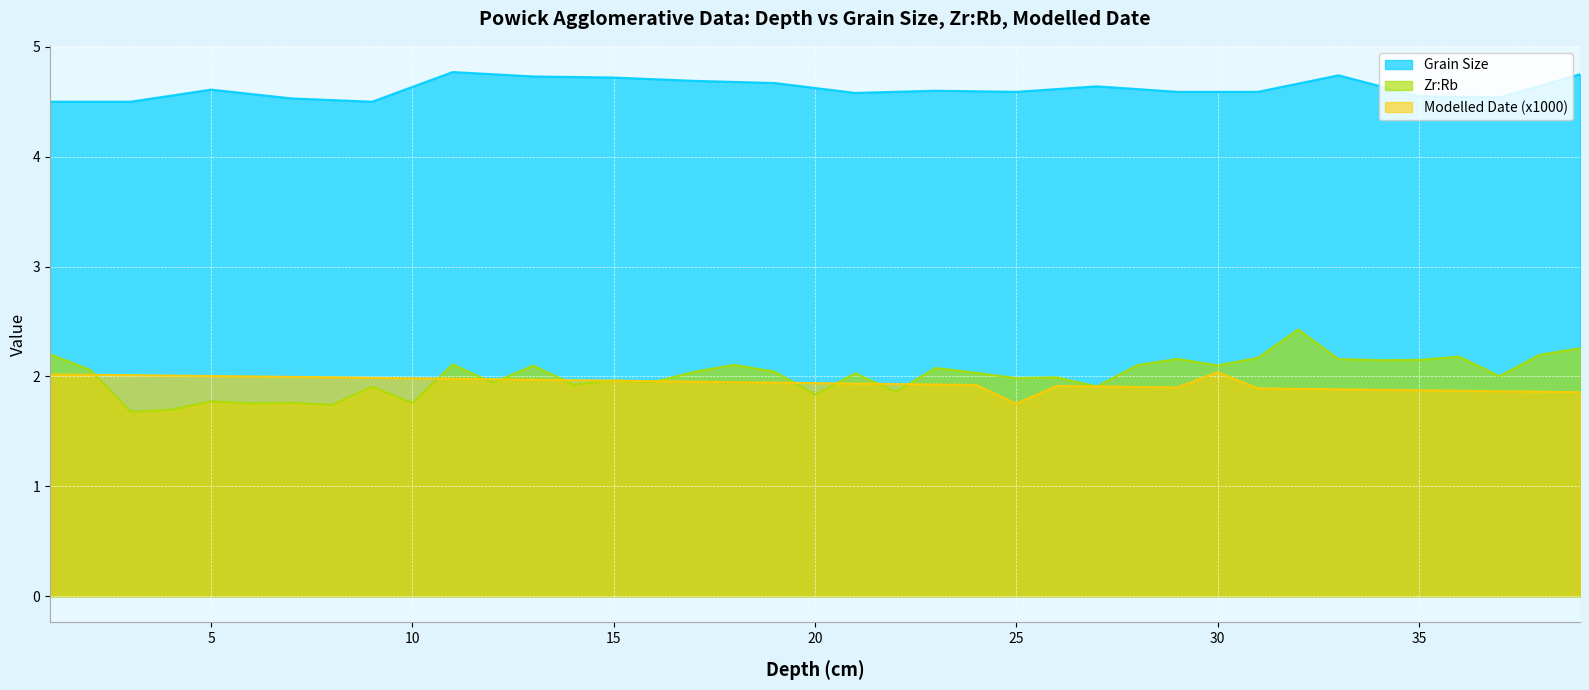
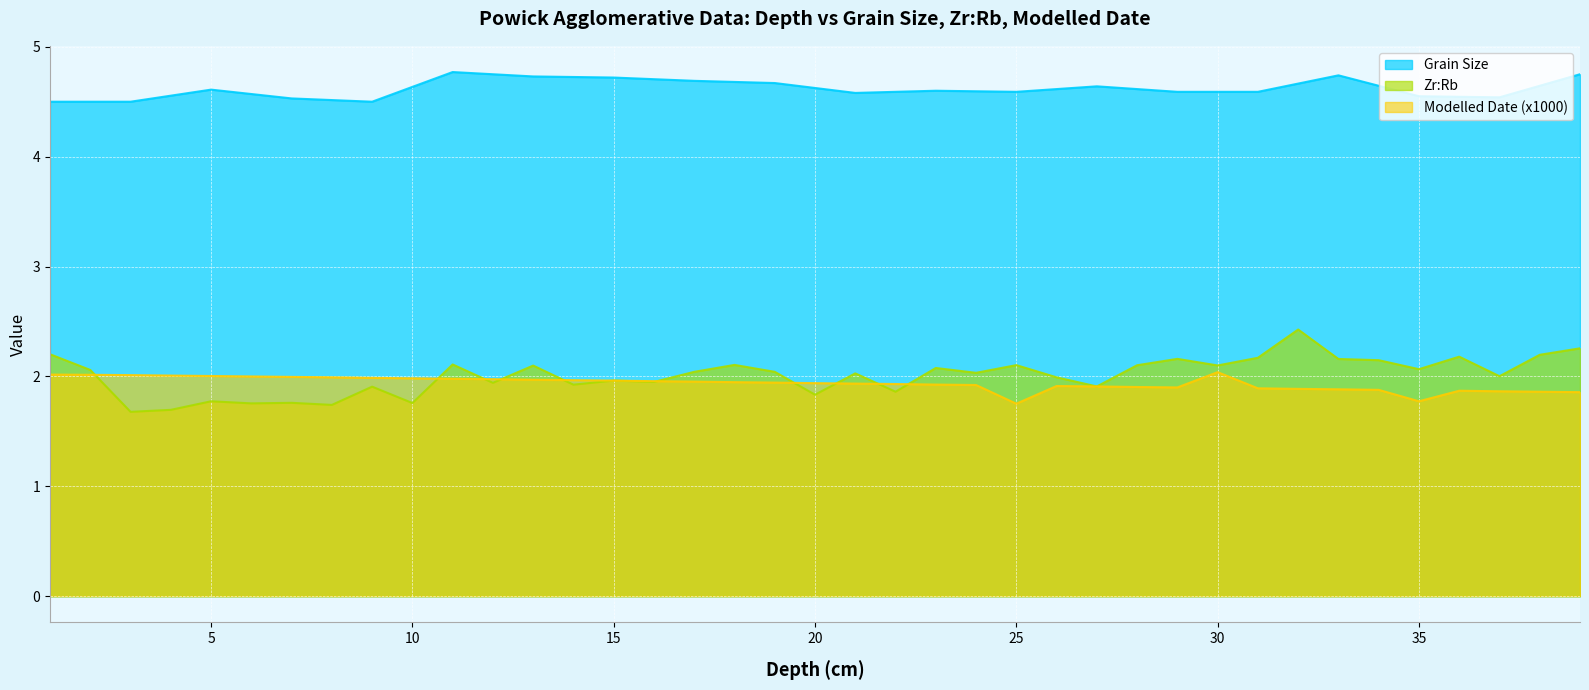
  {
    "Grain Size": {
      "5": 4.61,
      "10": 4.64,
      "15": 4.72,
      "20": 4.63,
      "25": 4.59,
      "30": 4.59
    },
    "Zr:Rb": {
      "5": 1.77,
      "10": 1.76,
      "20": 1.83,
-     "25": 1.99,
+     "25": 2.10,
      "30": 2.10,
-     "35": 2.15
+     "35": 2.07
    },
    "Modelled Date (x1000)": {
      "5": 2.00,
      "10": 1.98,
      "20": 1.94,
      "25": 1.75,
      "30": 2.04,
-     "35": 1.87
+     "35": 1.77
    }
  }
